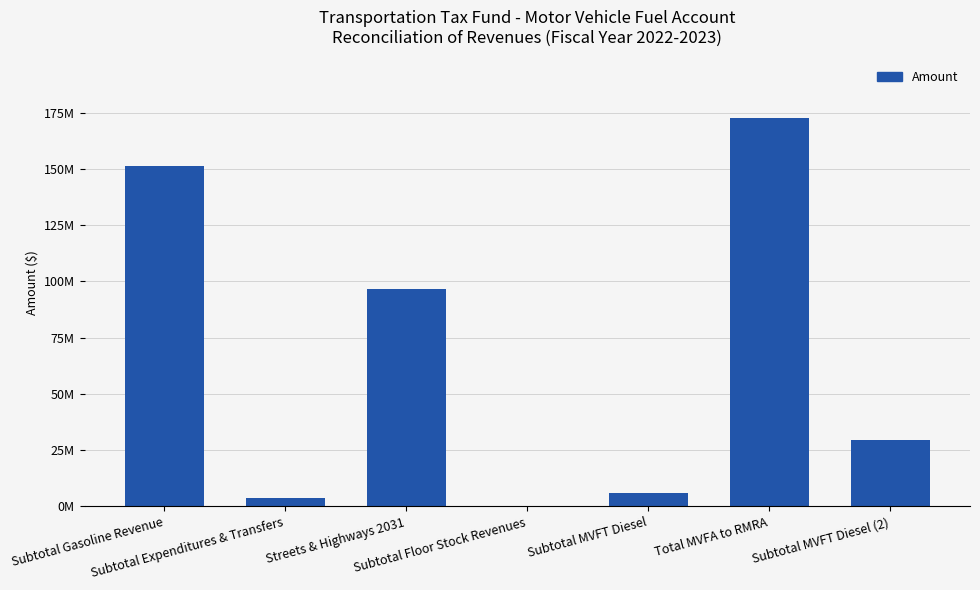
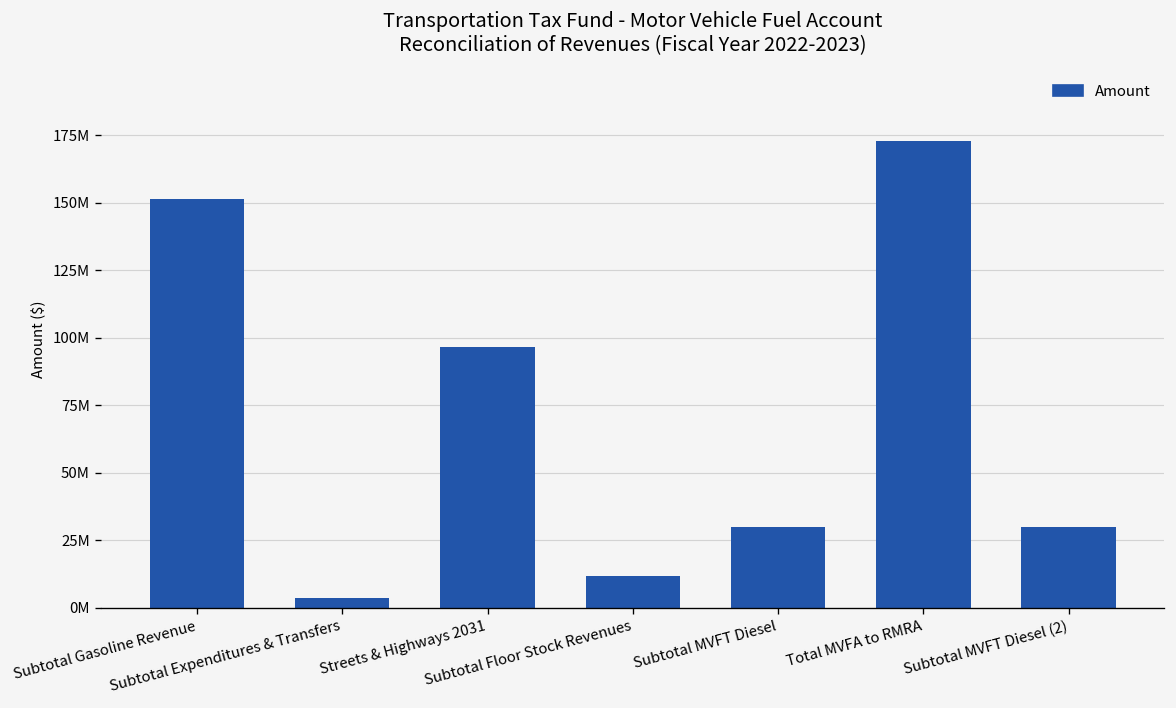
  {
    "Subtotal Gasoline Revenue": 151000000,
    "Subtotal Expenditures & Transfers": 4000000,
    "Streets & Highways 2031": 97000000,
-   "Subtotal Floor Stock Revenues": 0,
-   "Subtotal MVFT Diesel": 6000000,
+   "Subtotal Floor Stock Revenues": 12000000,
+   "Subtotal MVFT Diesel": 30000000,
    "Total MVFA to RMRA": 173000000,
    "Subtotal MVFT Diesel (2)": 30000000
  }
